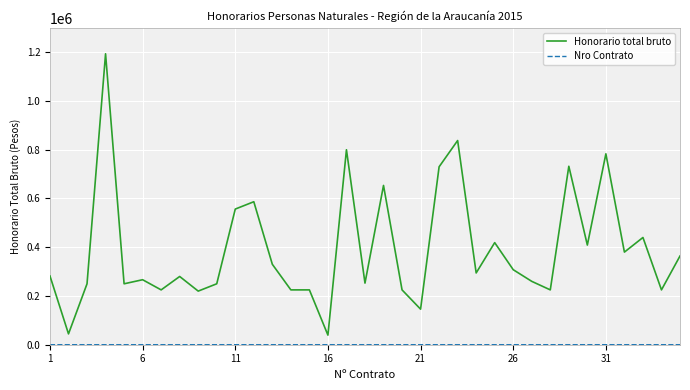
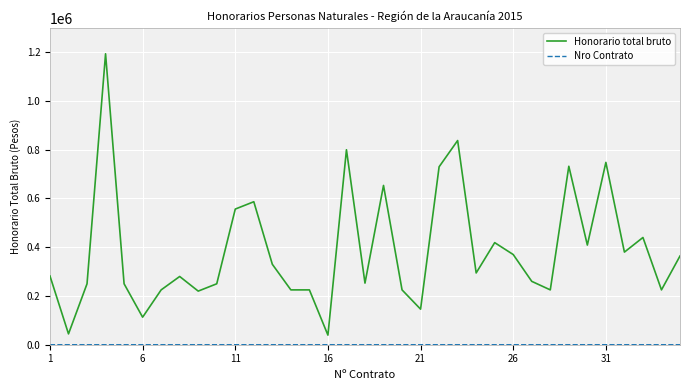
  {
    "Honorario total bruto": {
      "1": 280000,
-     "6": 270000,
+     "6": 110000,
      "11": 560000,
      "16": 40000,
      "21": 150000,
-     "26": 310000,
-     "31": 780000
+     "26": 370000,
+     "31": 750000
    },
    "Nro Contrato": {
      "1": 0,
      "6": 0,
      "11": 0,
      "16": 0,
      "21": 0,
      "26": 0,
      "31": 0
    }
  }
